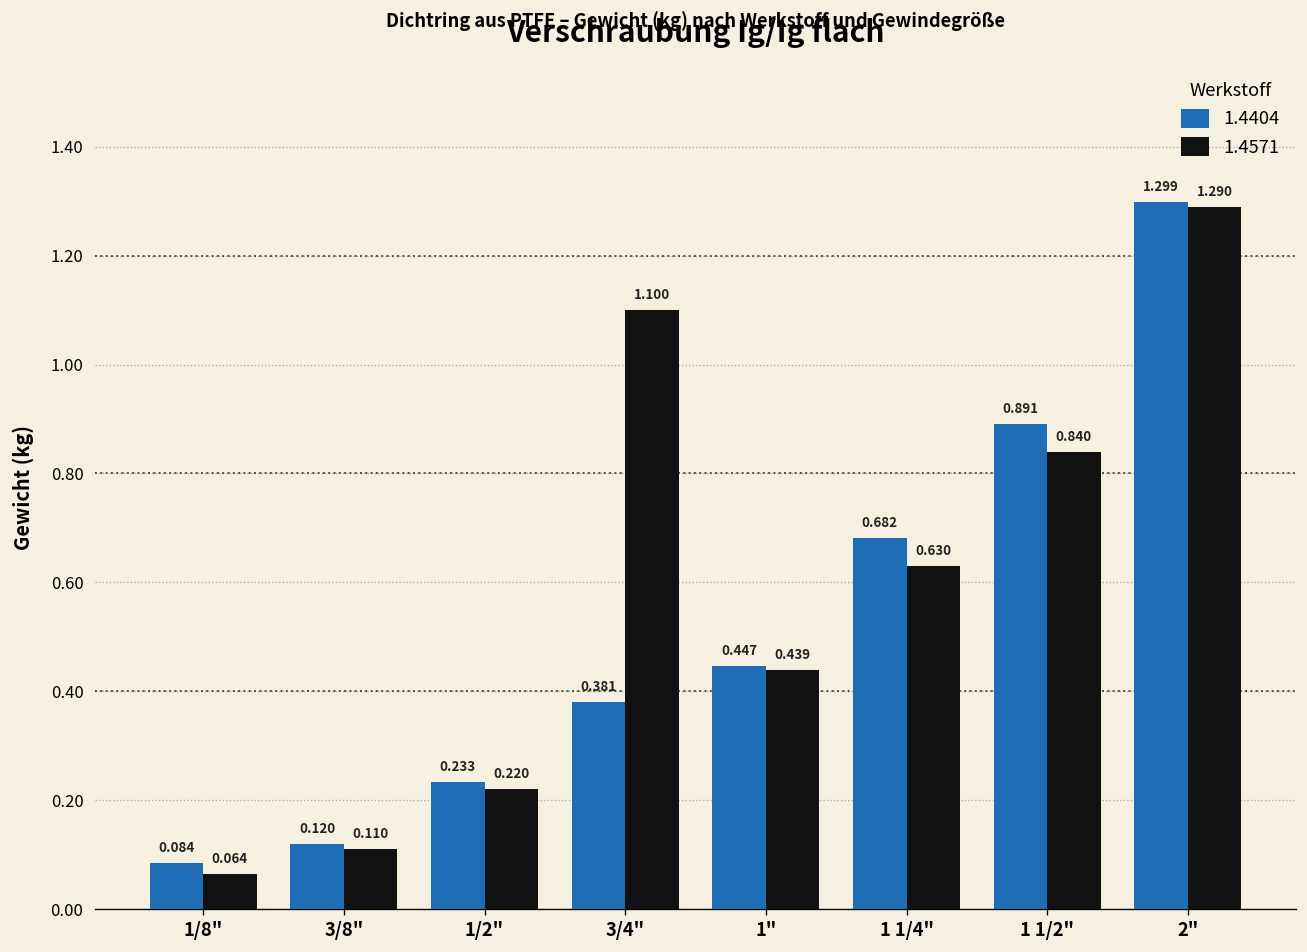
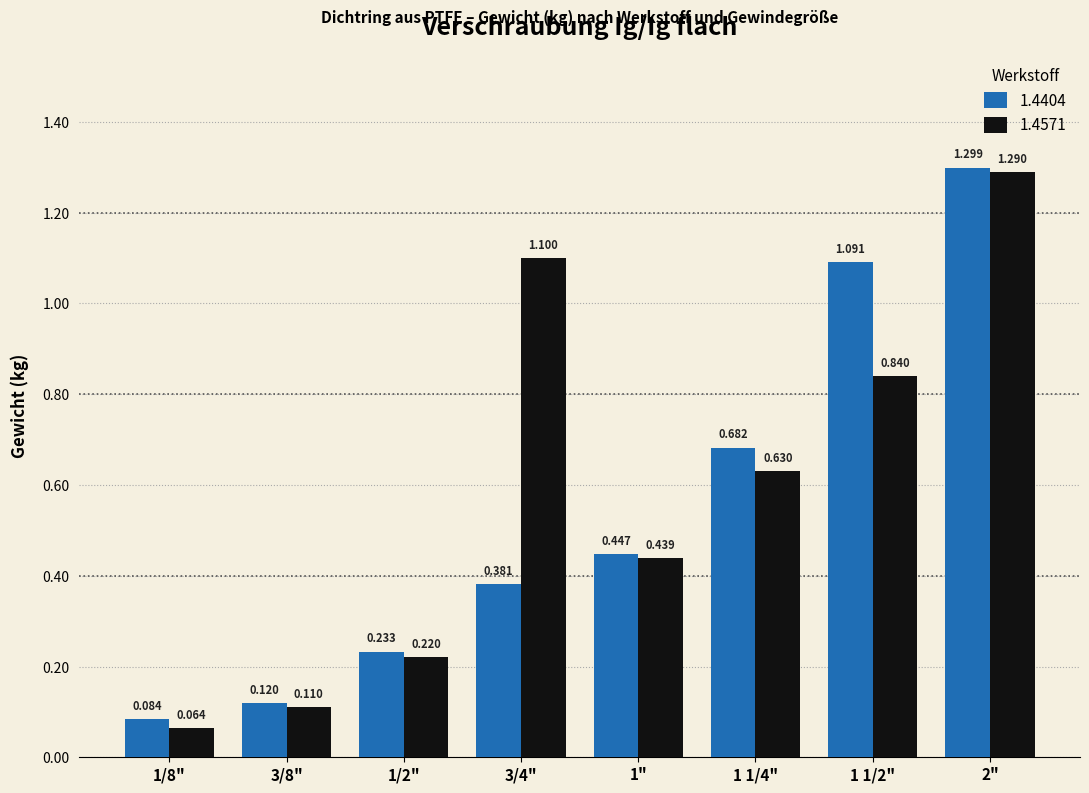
  {
    "1.4404": {
      "1/8\"": 0.084,
      "3/8\"": 0.120,
      "1/2\"": 0.233,
      "3/4\"": 0.381,
      "1\"": 0.447,
      "1 1/4\"": 0.682,
-     "1 1/2\"": 0.891,
+     "1 1/2\"": 1.091,
      "2\"": 1.299
    },
    "1.4571": {
      "1/8\"": 0.064,
      "3/8\"": 0.110,
      "1/2\"": 0.220,
      "3/4\"": 1.100,
      "1\"": 0.439,
      "1 1/4\"": 0.630,
      "1 1/2\"": 0.840,
      "2\"": 1.290
    }
  }
